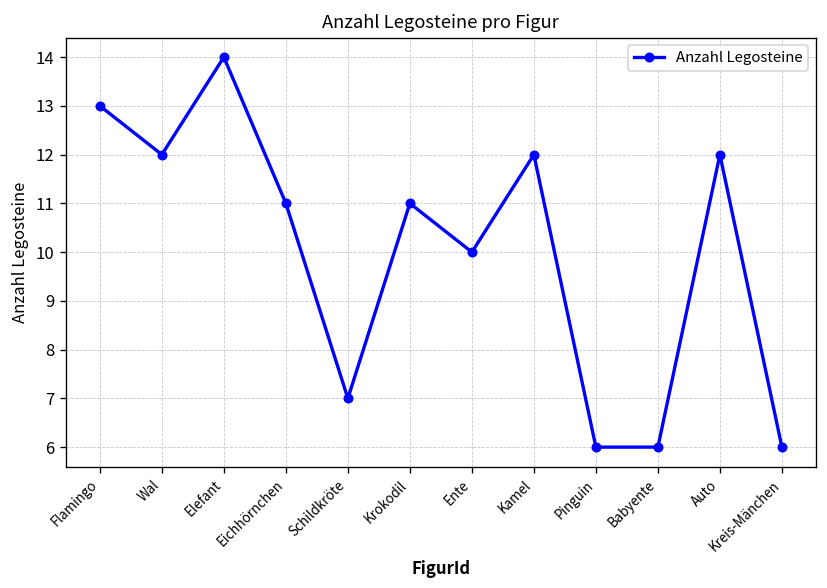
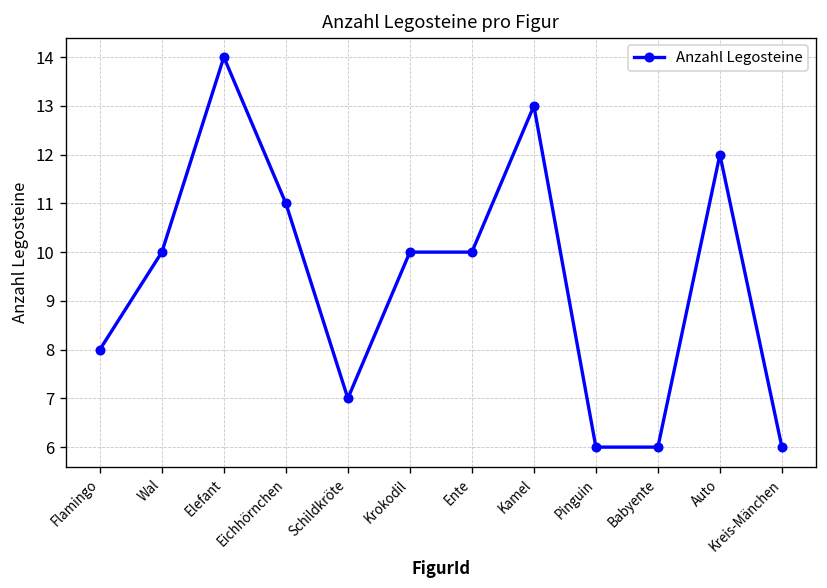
  {
-   "Flamingo": 13,
-   "Wal": 12,
+   "Flamingo": 8,
+   "Wal": 10,
    "Elefant": 14,
    "Eichhörnchen": 11,
    "Schildkröte": 7,
-   "Krokodil": 11,
+   "Krokodil": 10,
    "Ente": 10,
-   "Kamel": 12,
+   "Kamel": 13,
    "Pinguin": 6,
    "Babyente": 6,
    "Auto": 12,
    "Kreis-Mänchen": 6
  }
